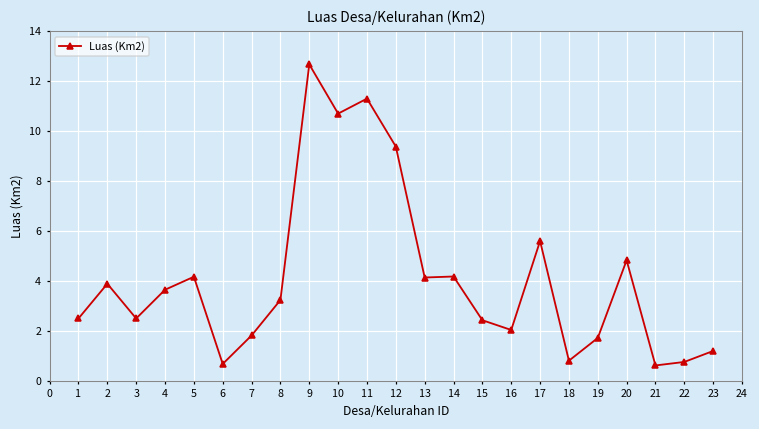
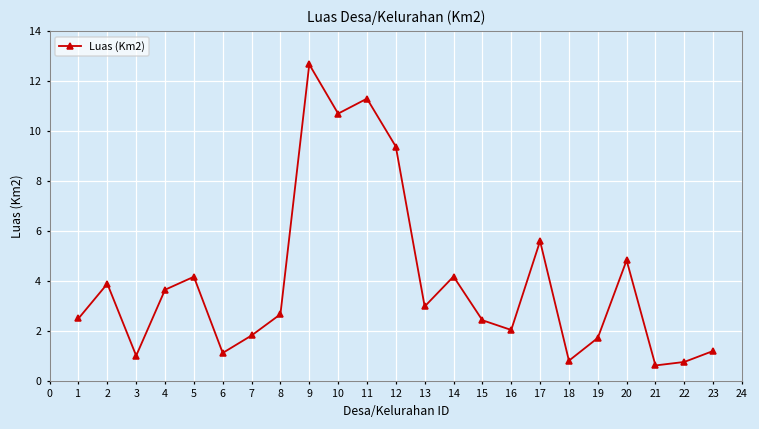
  {
    "1": 2.5,
    "2": 3.9,
-   "3": 2.5,
+   "3": 1.0,
    "4": 3.7,
    "5": 4.2,
-   "6": 0.7,
+   "6": 1.1,
    "7": 1.8,
-   "8": 3.2,
+   "8": 2.7,
    "9": 12.7,
    "10": 10.7,
    "11": 11.3,
    "12": 9.4,
-   "13": 4.1,
+   "13": 3.0,
    "14": 4.2,
    "15": 2.4,
    "16": 2.0,
    "17": 5.6,
    "18": 0.8,
    "19": 1.7,
    "20": 4.8,
    "21": 0.6,
    "22": 0.8,
    "23": 1.2
  }
